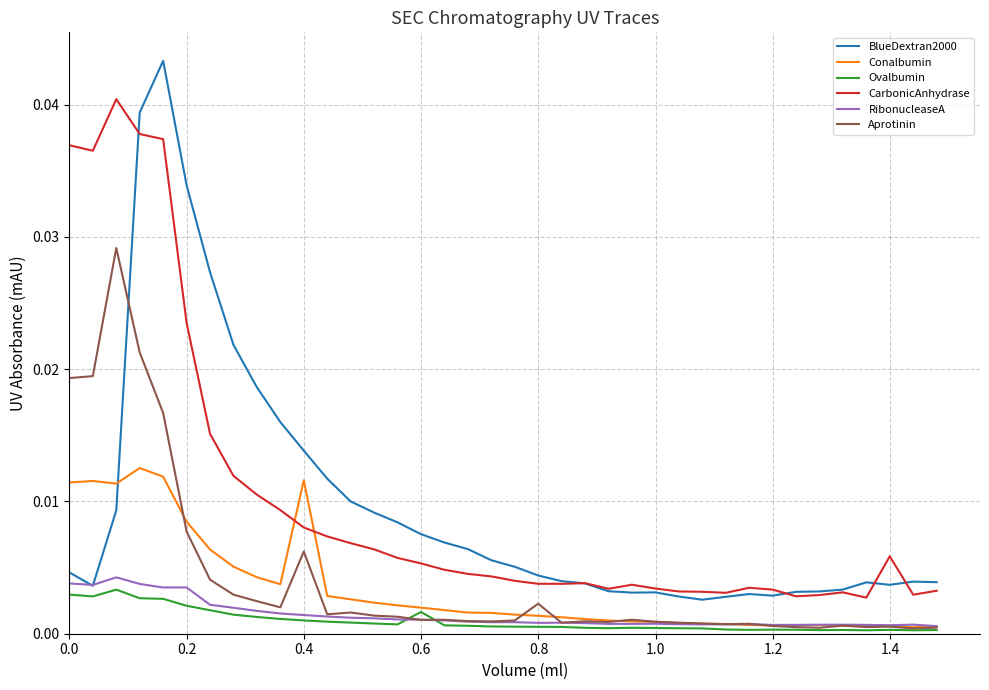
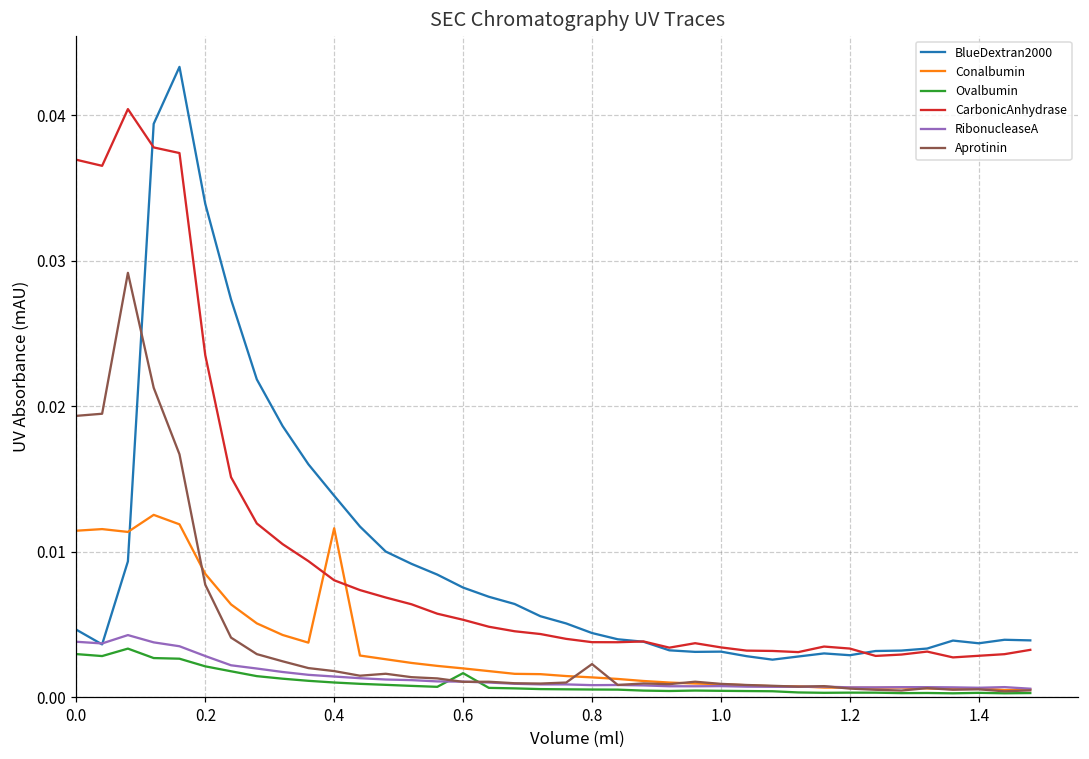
  {
    "BlueDextran2000": {
      "0.0": 0.0046,
      "0.2": 0.0339,
      "0.4": 0.0138,
      "0.6": 0.0075,
      "0.8": 0.0044,
      "1.0": 0.0031,
      "1.2": 0.0029,
      "1.4": 0.0037
    },
    "Conalbumin": {
      "0.0": 0.0114,
      "0.2": 0.0085,
      "0.4": 0.0116,
      "0.6": 0.0020,
      "0.8": 0.0014
    },
    "Ovalbumin": {
      "0.0": 0.0030,
      "0.2": 0.0021,
      "0.4": 0.0010,
      "0.6": 0.0016,
      "0.8": 0.0005,
      "1.0": 0.0004,
      "1.2": 0.0003,
      "1.4": 0.0003
    },
    "CarbonicAnhydrase": {
      "0.0": 0.0369,
      "0.2": 0.0235,
      "0.4": 0.0080,
      "0.6": 0.0053,
      "0.8": 0.0038,
      "1.0": 0.0034,
      "1.2": 0.0033,
-     "1.4": 0.0059
+     "1.4": 0.0028
    },
    "RibonucleaseA": {
      "0.0": 0.0038,
-     "0.2": 0.0035,
+     "0.2": 0.0028,
      "0.4": 0.0014,
      "0.8": 0.0008
    },
    "Aprotinin": {
      "0.0": 0.0193,
      "0.2": 0.0077,
-     "0.4": 0.0062,
+     "0.4": 0.0018,
      "0.8": 0.0023
    }
  }
